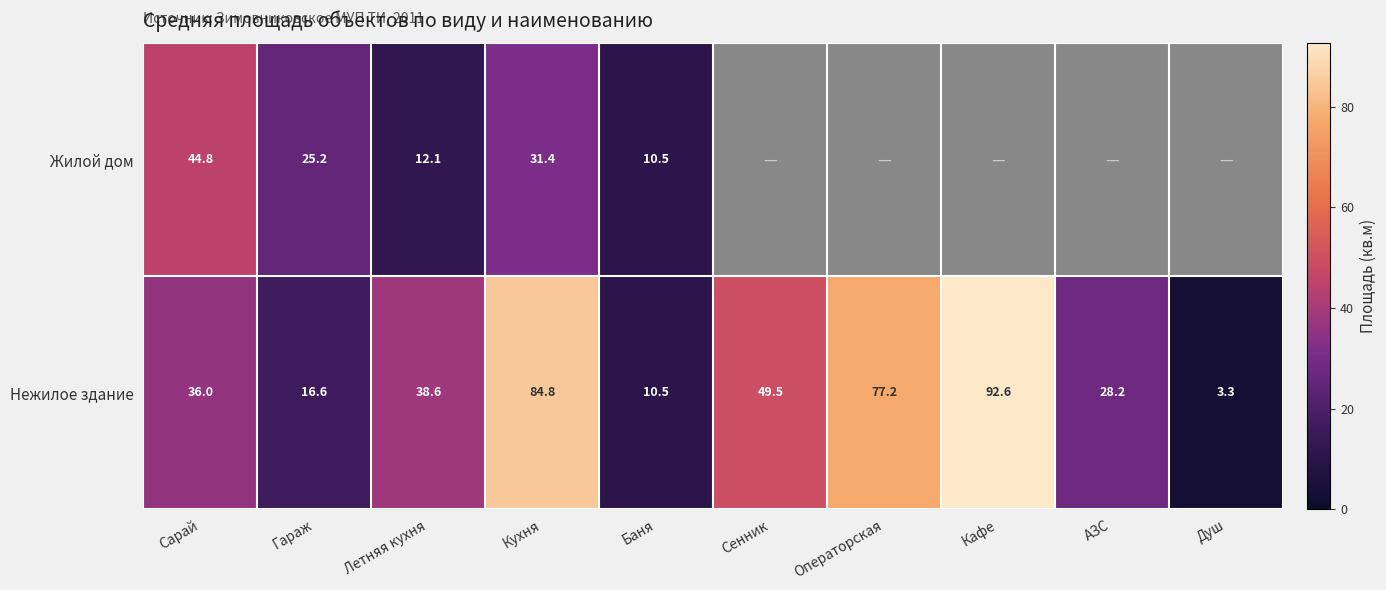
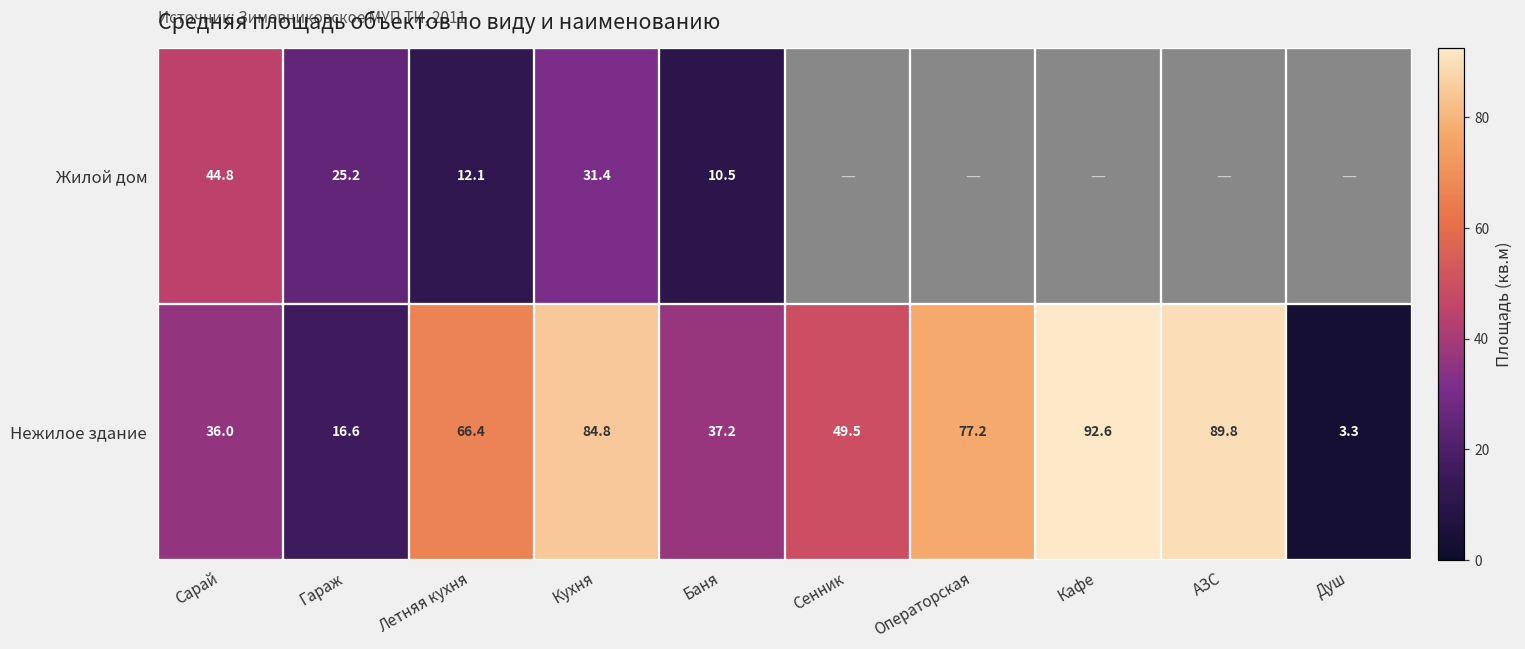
  {
    "Жилой дом": {
      "Сарай": 44.8,
      "Гараж": 25.2,
      "Летняя кухня": 12.1,
      "Кухня": 31.4,
      "Баня": 10.5
    },
    "Нежилое здание": {
      "Сарай": 36.0,
      "Гараж": 16.6,
-     "Летняя кухня": 38.6,
+     "Летняя кухня": 66.4,
      "Кухня": 84.8,
-     "Баня": 10.5,
+     "Баня": 37.2,
      "Сенник": 49.5,
      "Операторская": 77.2,
      "Кафе": 92.6,
-     "АЗС": 28.2,
+     "АЗС": 89.8,
      "Душ": 3.3
    }
  }
